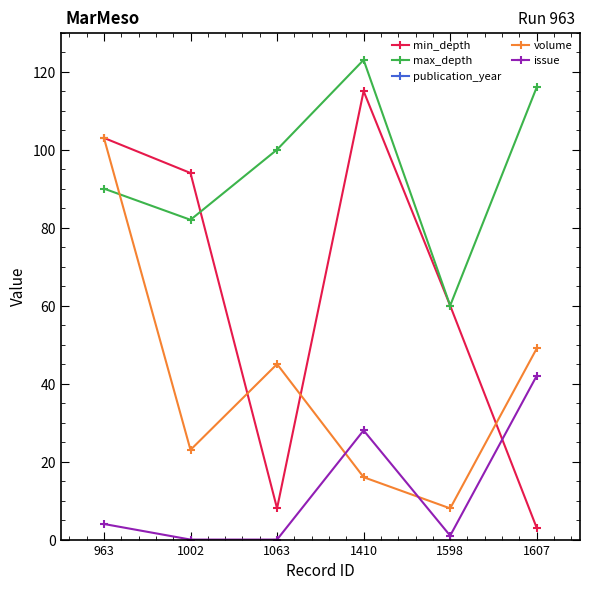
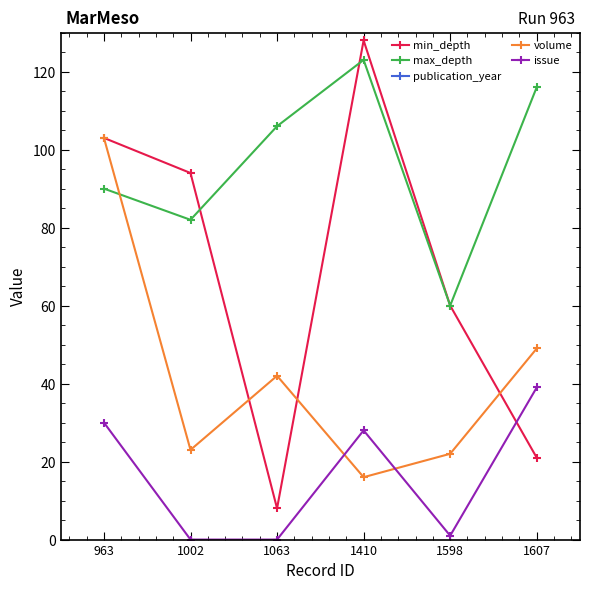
  {
    "min_depth": {
      "1002": 94,
      "1063": 8,
-     "1410": 115,
-     "1607": 3
+     "1410": 128,
+     "1607": 21
    },
    "max_depth": {
      "963": 90,
      "1002": 82,
-     "1063": 100,
+     "1063": 106,
      "1410": 123,
      "1607": 116
    },
    "volume": {
      "1002": 23,
-     "1063": 45,
+     "1063": 42,
      "1410": 16,
-     "1598": 8,
+     "1598": 22,
      "1607": 49
    },
    "issue": {
-     "963": 4,
+     "963": 30,
      "1002": 0,
      "1063": 0,
      "1410": 28,
      "1598": 1,
-     "1607": 42
+     "1607": 39
    }
  }
